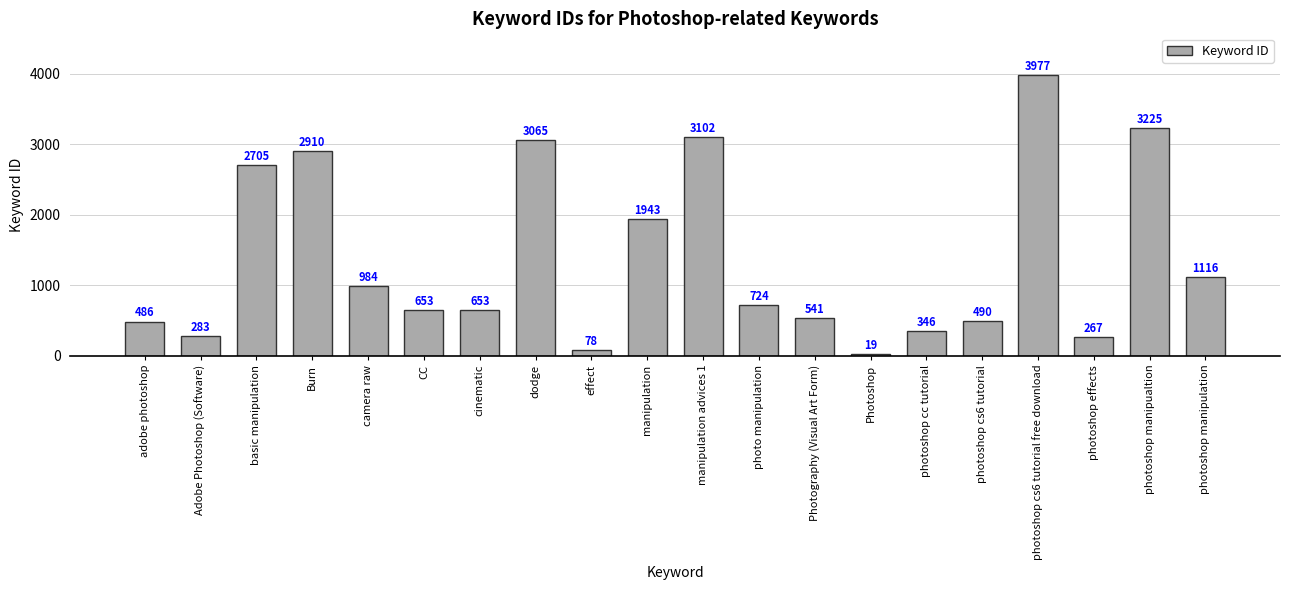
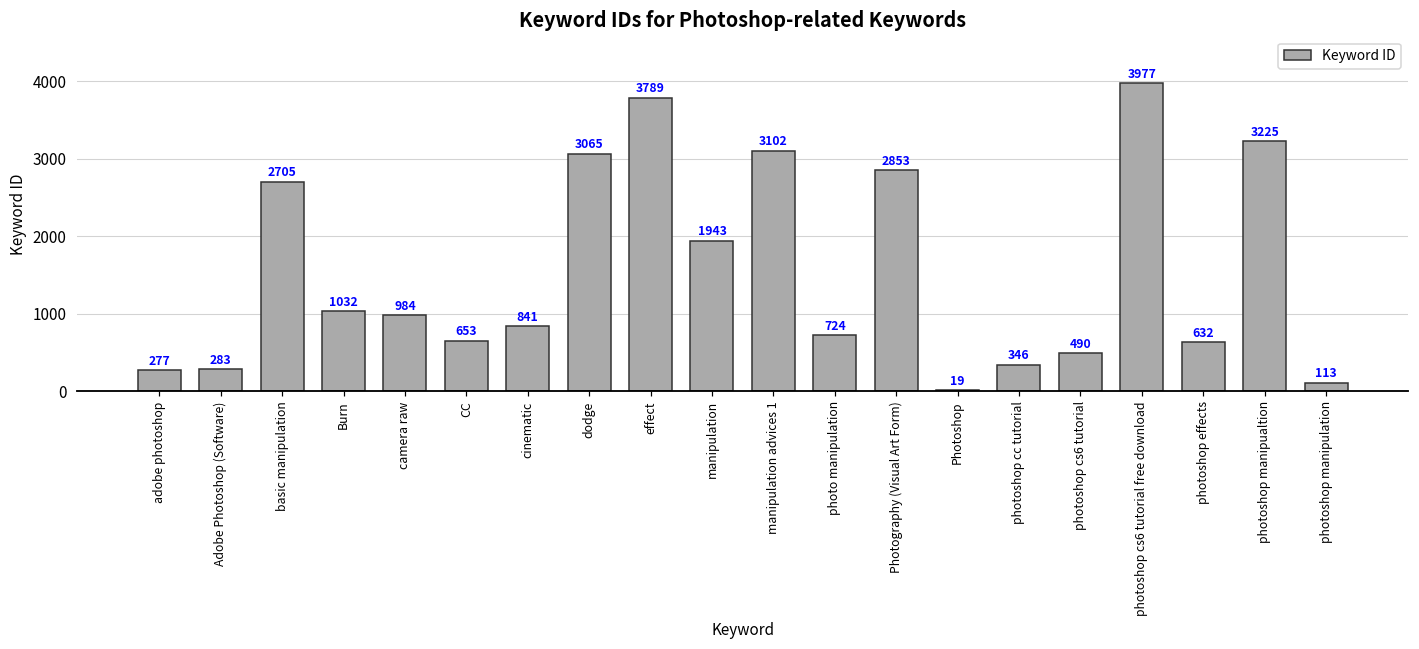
  {
-   "adobe photoshop": 486,
+   "adobe photoshop": 277,
    "Adobe Photoshop (Software)": 283,
    "basic manipulation": 2705,
-   "Burn": 2910,
+   "Burn": 1032,
    "camera raw": 984,
    "CC": 653,
-   "cinematic": 653,
+   "cinematic": 841,
    "dodge": 3065,
-   "effect": 78,
+   "effect": 3789,
    "manipulation": 1943,
    "manipulation advices 1": 3102,
    "photo manipulation": 724,
-   "Photography (Visual Art Form)": 541,
+   "Photography (Visual Art Form)": 2853,
    "Photoshop": 19,
    "photoshop cc tutorial": 346,
    "photoshop cs6 tutorial": 490,
    "photoshop cs6 tutorial free download": 3977,
-   "photoshop effects": 267,
+   "photoshop effects": 632,
    "photoshop manipualtion": 3225,
-   "photoshop manipulation": 1116
+   "photoshop manipulation": 113
  }
